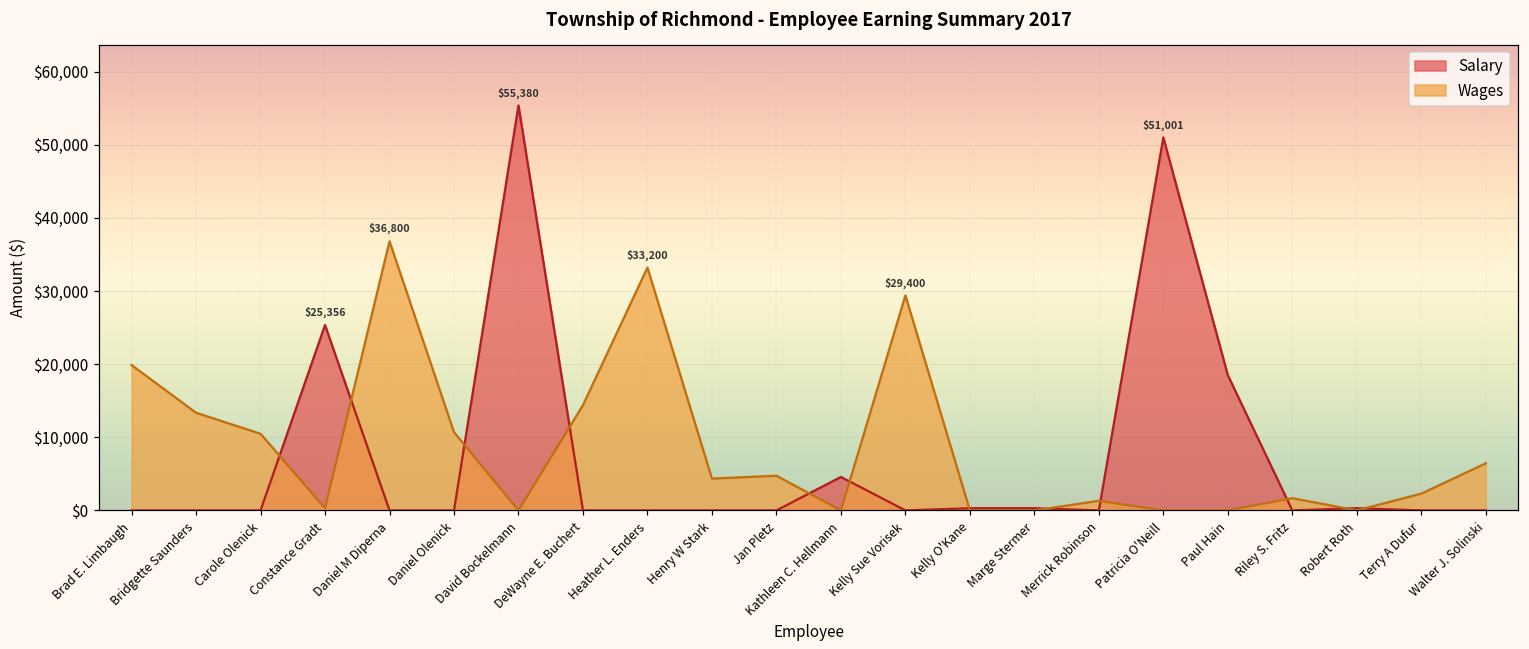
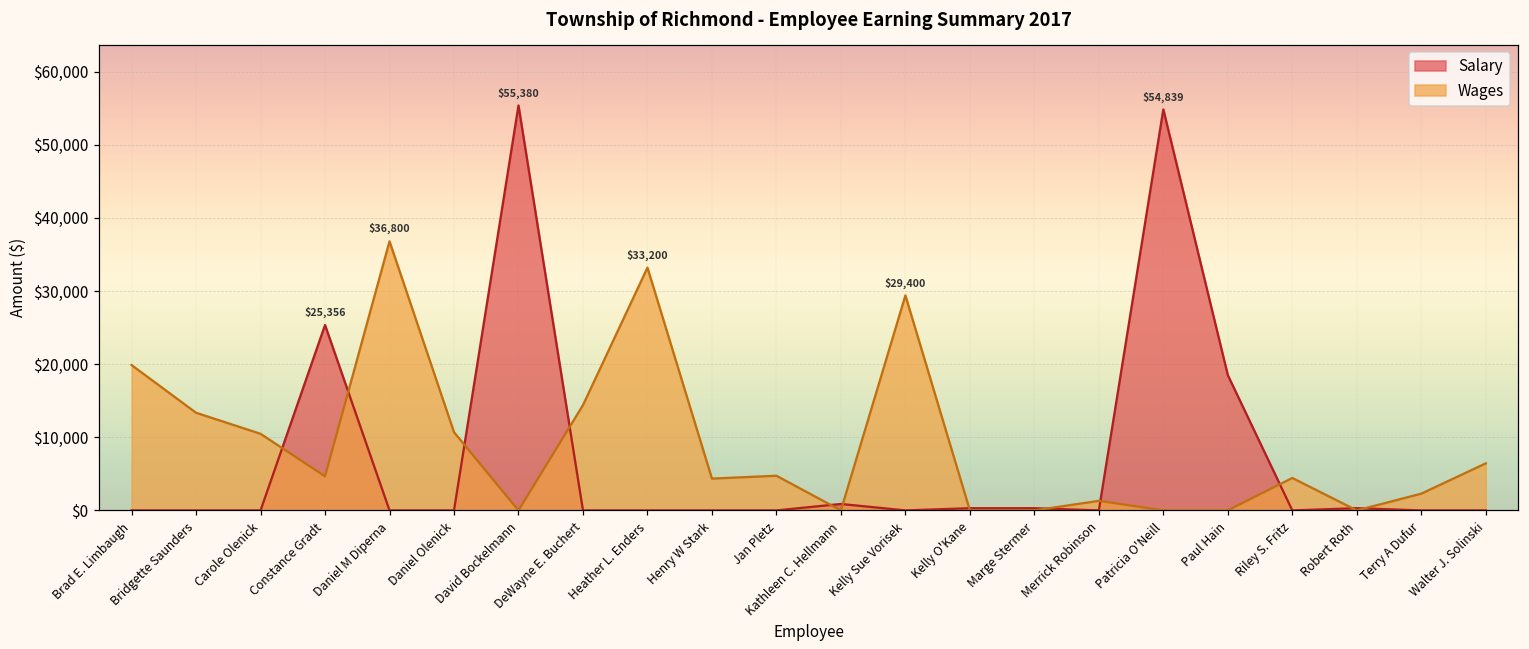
  {
    "Salary": {
      "Constance Gradt": "$25,356",
      "David Bockelmann": "$55,380",
-     "Kathleen C. Hellmann": "$5,000",
-     "Patricia O'Neill": "$51,001"
+     "Kathleen C. Hellmann": "$1,000",
+     "Patricia O'Neill": "$54,839"
    },
    "Wages": {
      "Brad E. Limbaugh": "$20,000",
      "Bridgette Saunders": "$13,000",
      "Carole Olenick": "$10,000",
-     "Constance Gradt": "$0",
+     "Constance Gradt": "$5,000",
      "Daniel Olenick": "$11,000",
      "David Bockelmann": "$0",
      "DeWayne E. Buchert": "$14,000",
      "Henry W Stark": "$4,000",
      "Jan Pletz": "$5,000",
      "Kathleen C. Hellmann": "$0",
      "Merrick Robinson": "$1,000",
      "Patricia O'Neill": "$0",
      "Paul Hain": "$0",
-     "Riley S. Fritz": "$2,000",
+     "Riley S. Fritz": "$4,000",
      "Terry A Dufur": "$2,000",
      "Walter J. Solinski": "$6,000"
    }
  }
